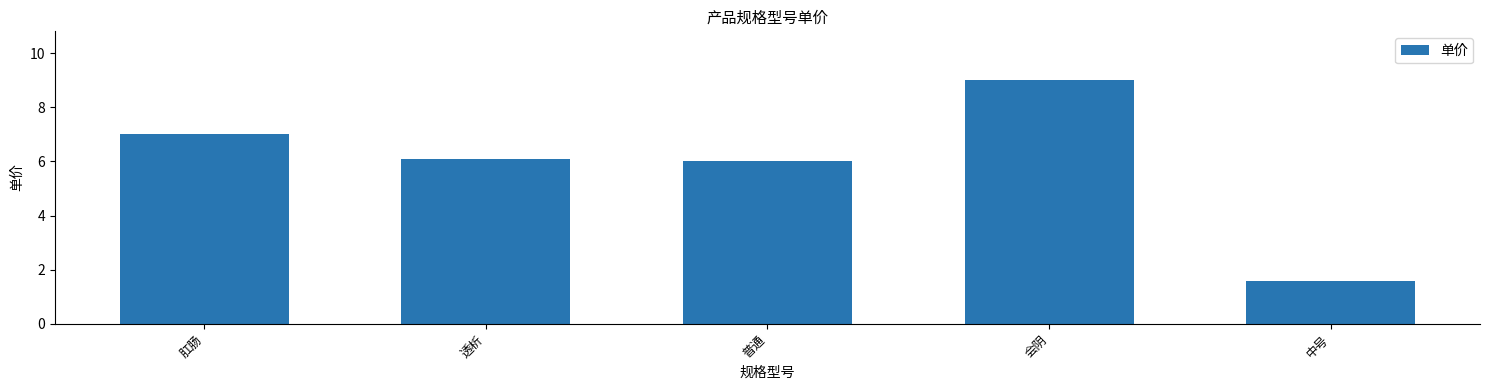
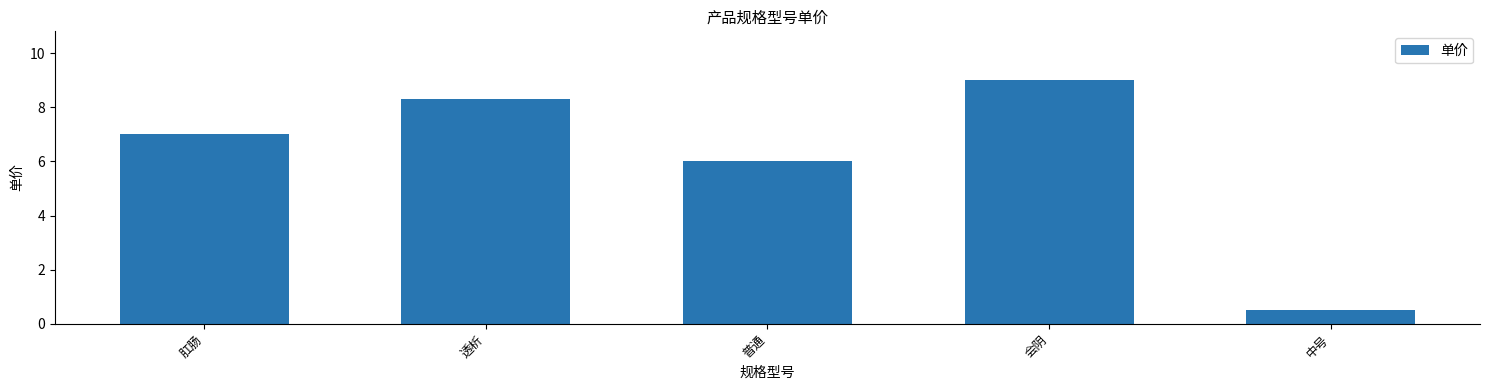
  {
    "肛肠": 7.0,
-   "透析": 6.1,
+   "透析": 8.3,
    "普通": 6.0,
    "会阴": 9.0,
-   "中号": 1.6
+   "中号": 0.5
  }
